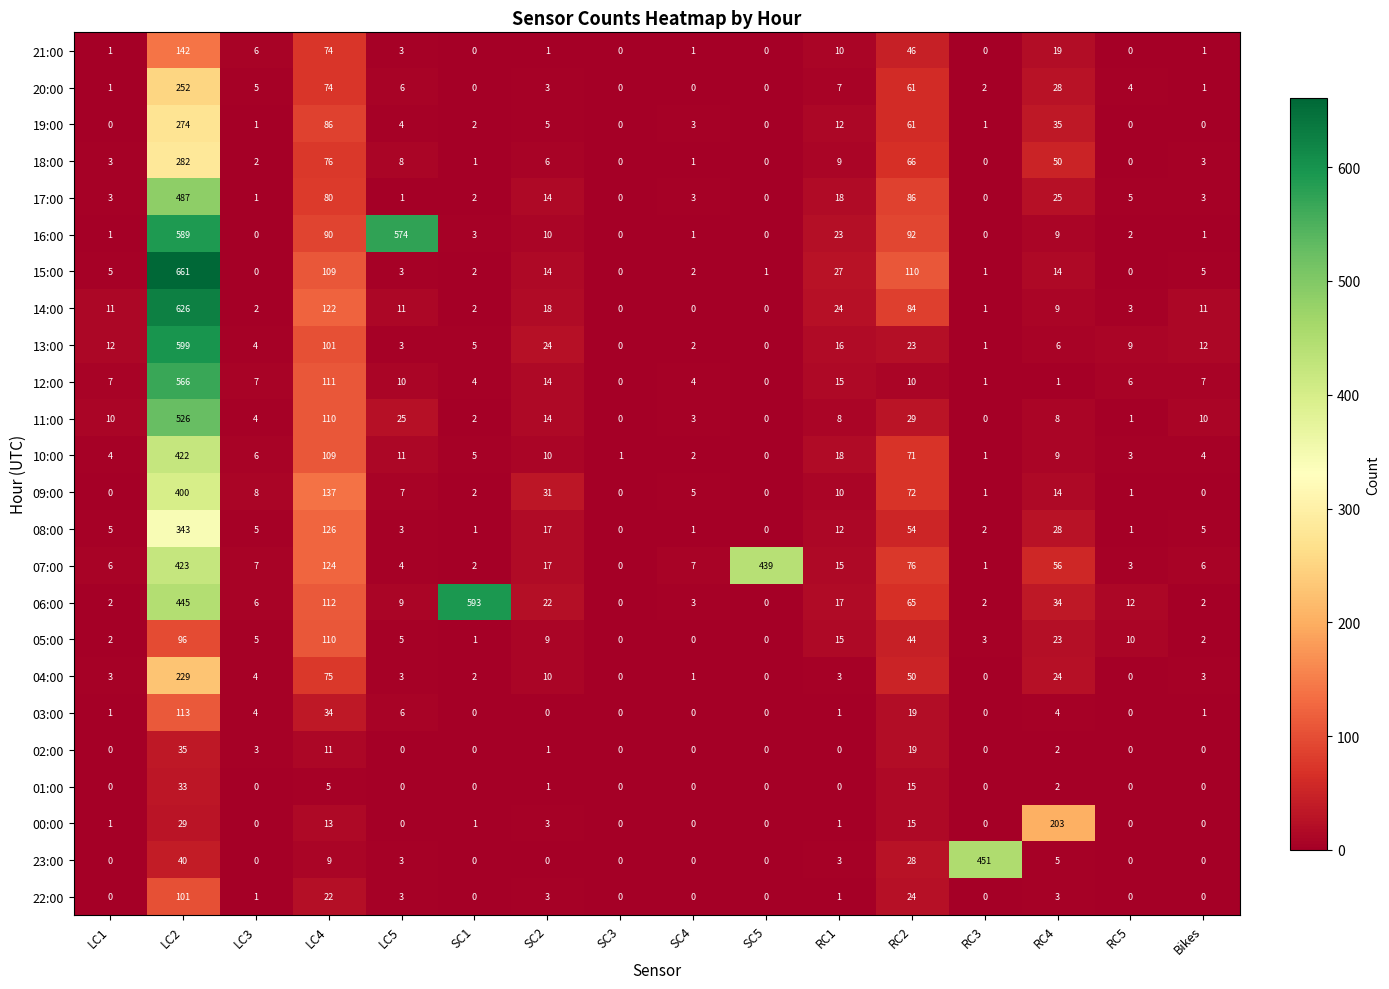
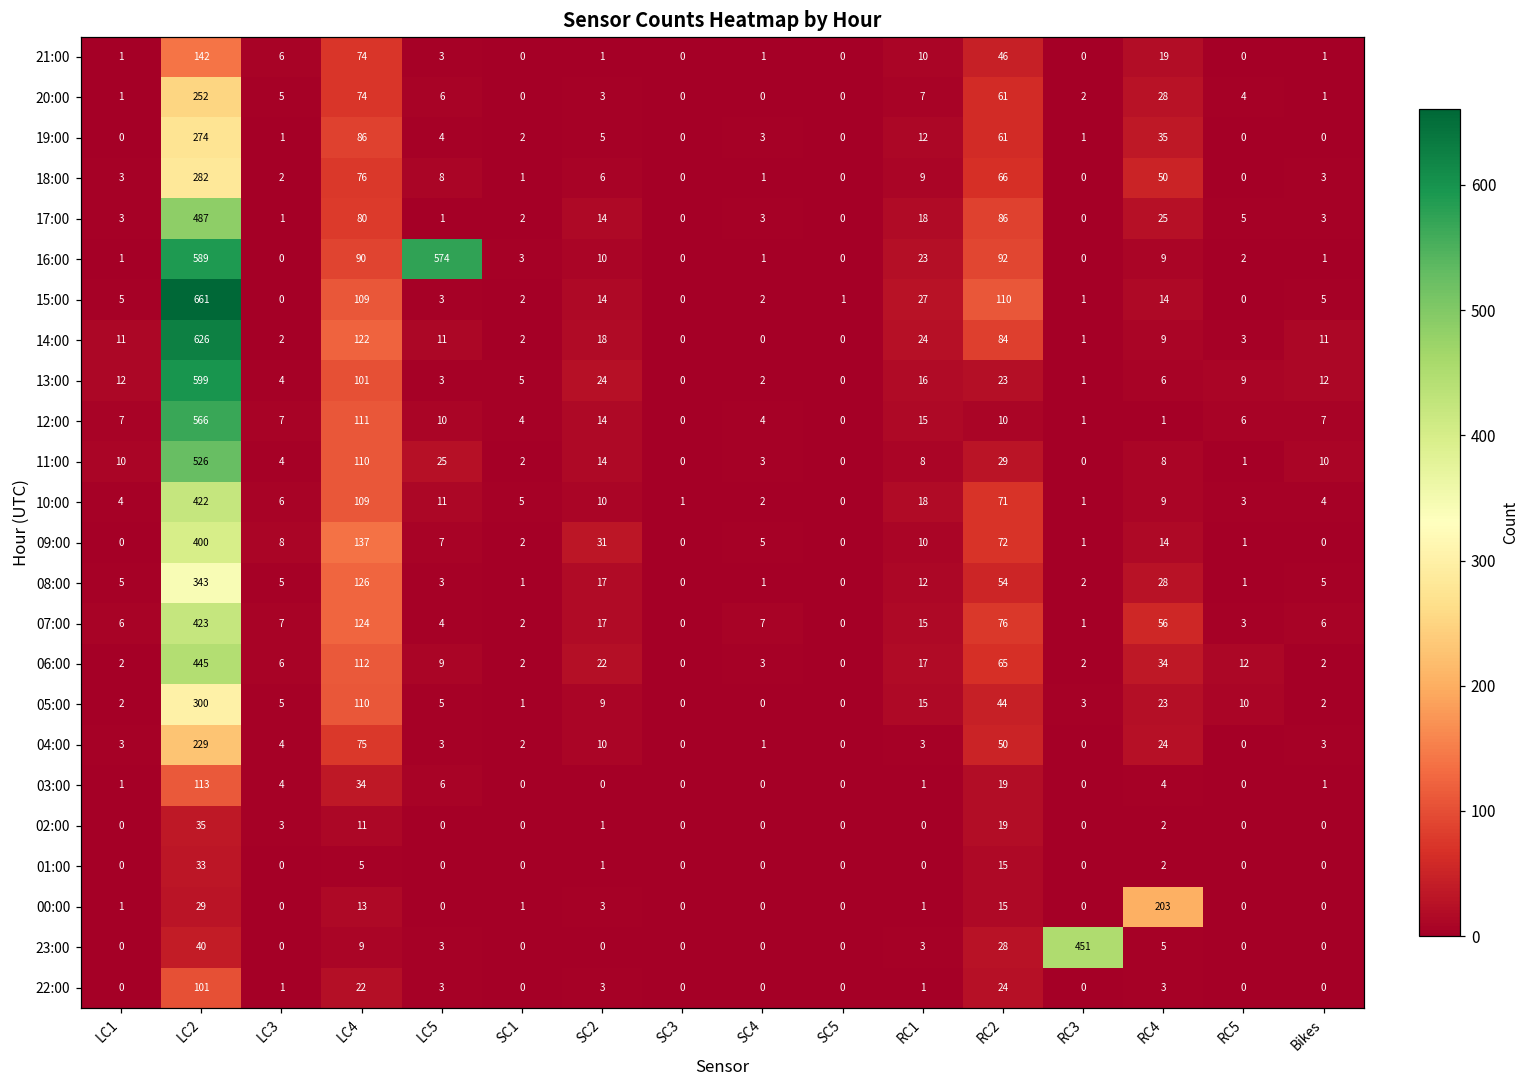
  {
    "07:00": {
      "LC1": 6,
      "LC2": 423,
      "LC3": 7,
      "LC4": 124,
      "LC5": 4,
      "SC1": 2,
      "SC2": 17,
      "SC3": 0,
      "SC4": 7,
-     "SC5": 439,
+     "SC5": 0,
      "RC1": 15,
      "RC2": 76,
      "RC3": 1,
      "RC4": 56,
      "RC5": 3,
      "Bikes": 6
    },
    "06:00": {
      "LC1": 2,
      "LC2": 445,
      "LC3": 6,
      "LC4": 112,
      "LC5": 9,
-     "SC1": 593,
+     "SC1": 2,
      "SC2": 22,
      "SC3": 0,
      "SC4": 3,
      "SC5": 0,
      "RC1": 17,
      "RC2": 65,
      "RC3": 2,
      "RC4": 34,
      "RC5": 12,
      "Bikes": 2
    },
    "05:00": {
      "LC1": 2,
-     "LC2": 96,
+     "LC2": 300,
      "LC3": 5,
      "LC4": 110,
      "LC5": 5,
      "SC1": 1,
      "SC2": 9,
      "SC3": 0,
      "SC4": 0,
      "SC5": 0,
      "RC1": 15,
      "RC2": 44,
      "RC3": 3,
      "RC4": 23,
      "RC5": 10,
      "Bikes": 2
    }
  }
